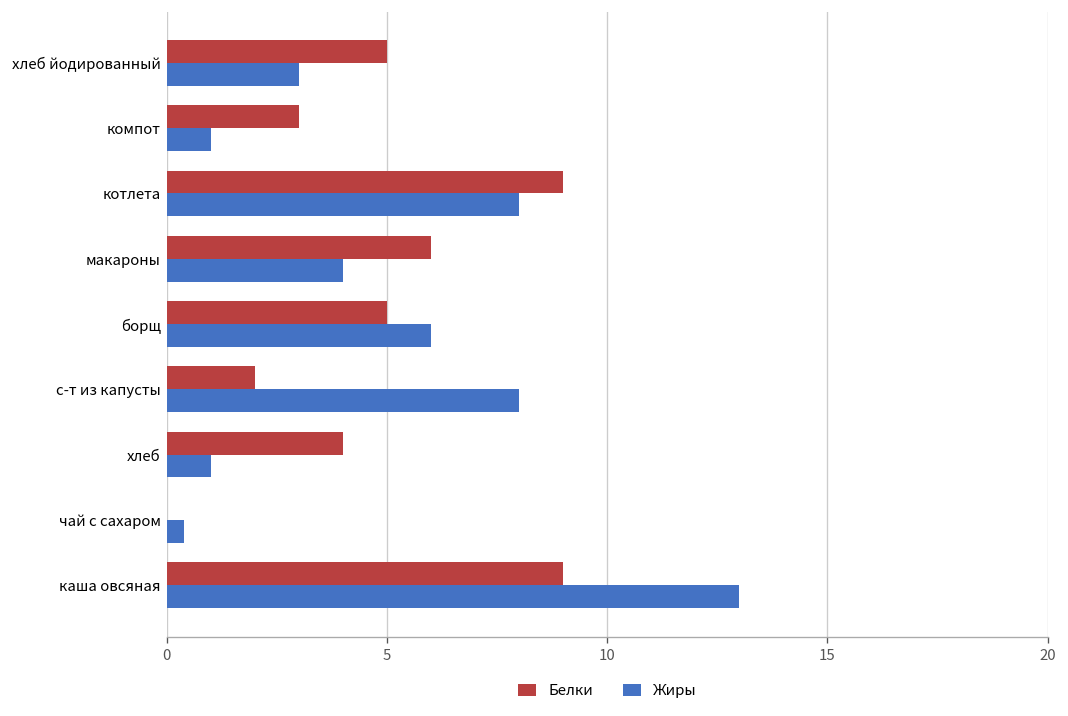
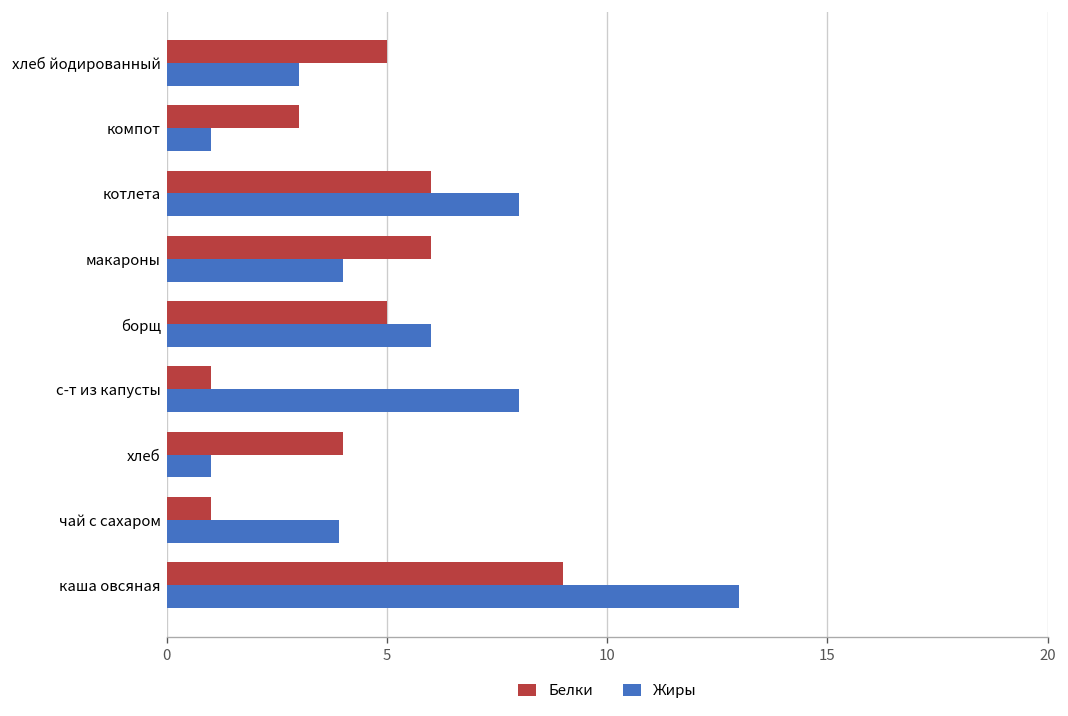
  {
    "Белки": {
      "хлеб йодированный": 5,
      "компот": 3,
-     "котлета": 9,
+     "котлета": 6,
      "макароны": 6,
      "борщ": 5,
-     "с-т из капусты": 2,
+     "с-т из капусты": 1,
      "хлеб": 4,
-     "чай с сахаром": 0,
+     "чай с сахаром": 1,
      "каша овсяная": 9
    },
    "Жиры": {
      "хлеб йодированный": 3.0,
      "компот": 1.0,
      "котлета": 8.0,
      "макароны": 4.0,
      "борщ": 6.0,
      "с-т из капусты": 8.0,
      "хлеб": 1.0,
-     "чай с сахаром": 0.4,
+     "чай с сахаром": 3.9,
      "каша овсяная": 13.0
    }
  }
